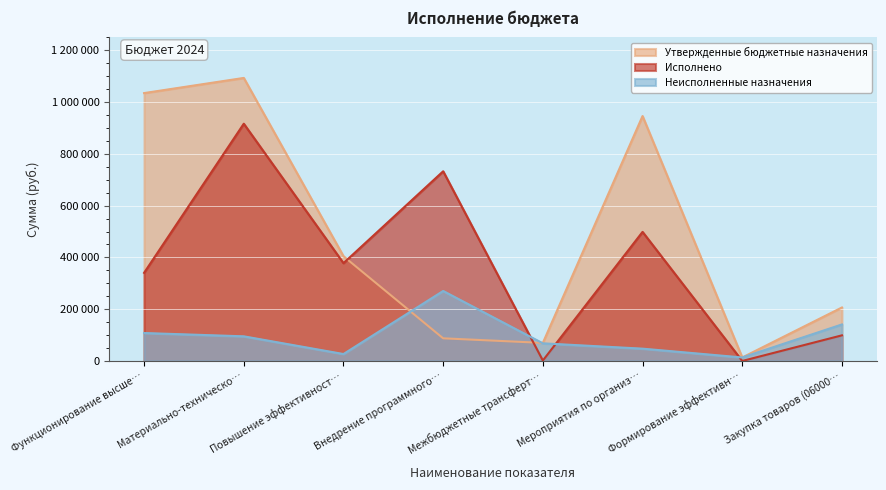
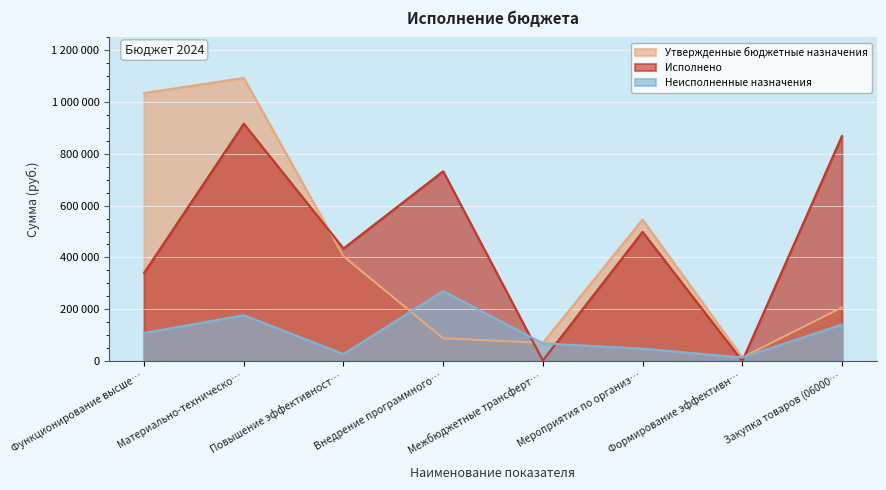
  {
    "Утвержденные бюджетные назначения": {
      "Функционирование высше…": 1030000,
      "Материально-техническо…": 1090000,
      "Повышение эффективност…": 400000,
      "Внедрение программного…": 90000,
-     "Мероприятия по организ…": 950000,
+     "Мероприятия по организ…": 550000,
      "Закупка товаров (06000…": 210000
    },
    "Исполнено": {
      "Функционирование высше…": 340000,
      "Материально-техническо…": 920000,
-     "Повышение эффективност…": 380000,
+     "Повышение эффективност…": 430000,
      "Внедрение программного…": 730000,
      "Межбюджетные трансферт…": 0,
      "Мероприятия по организ…": 500000,
      "Формирование эффективн…": 0,
-     "Закупка товаров (06000…": 100000
+     "Закупка товаров (06000…": 870000
    },
    "Неисполненные назначения": {
      "Функционирование высше…": 110000,
-     "Материально-техническо…": 100000,
+     "Материально-техническо…": 180000,
      "Повышение эффективност…": 30000,
      "Внедрение программного…": 270000,
      "Мероприятия по организ…": 50000,
      "Закупка товаров (06000…": 140000
    }
  }
